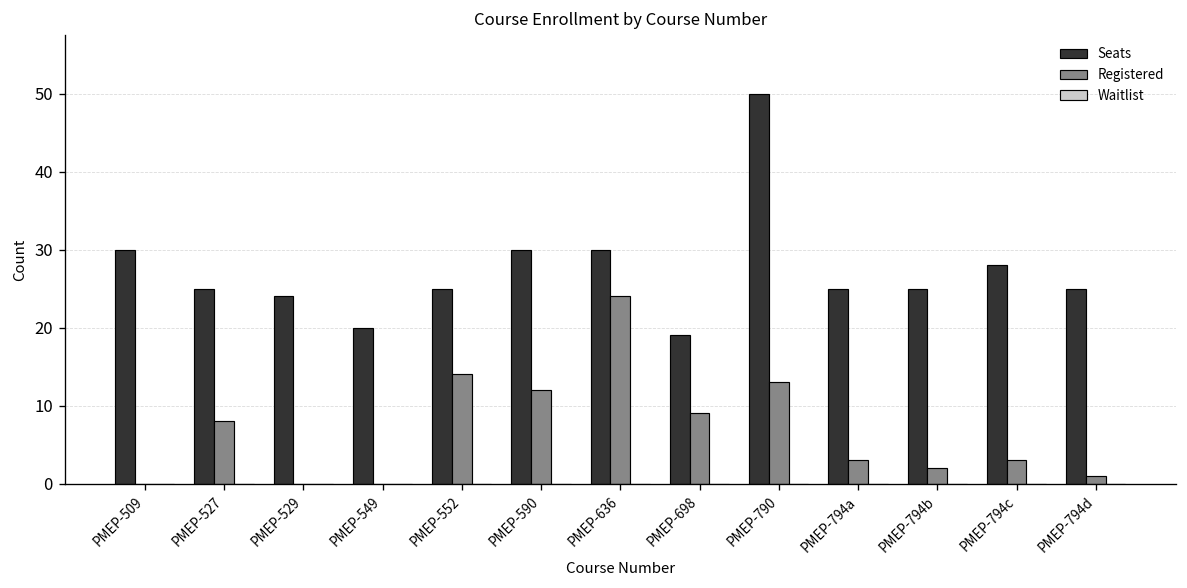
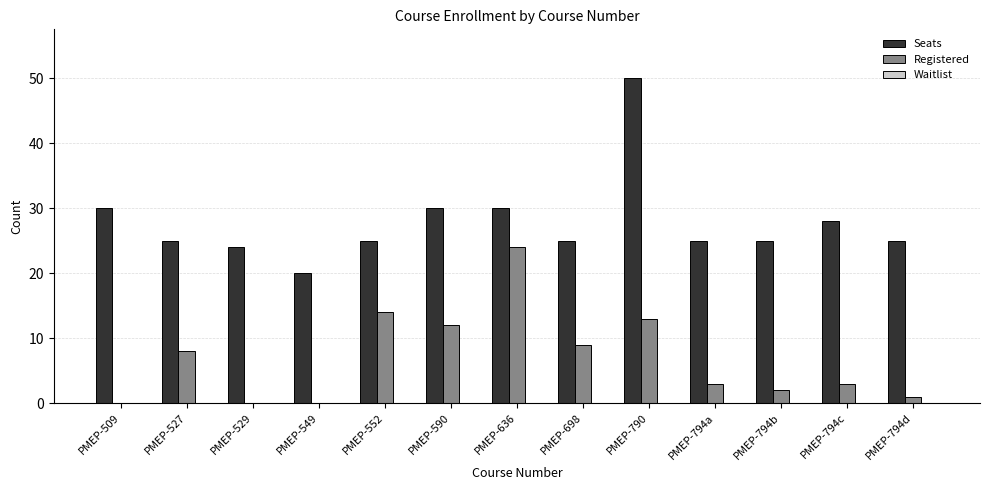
  {
    "Seats": {
      "PMEP-509": 30,
      "PMEP-527": 25,
      "PMEP-529": 24,
      "PMEP-549": 20,
      "PMEP-552": 25,
      "PMEP-590": 30,
      "PMEP-636": 30,
-     "PMEP-698": 19,
+     "PMEP-698": 25,
      "PMEP-790": 50,
      "PMEP-794a": 25,
      "PMEP-794b": 25,
      "PMEP-794c": 28,
      "PMEP-794d": 25
    },
    "Registered": {
      "PMEP-509": 0,
      "PMEP-527": 8,
      "PMEP-529": 0,
      "PMEP-549": 0,
      "PMEP-552": 14,
      "PMEP-590": 12,
      "PMEP-636": 24,
      "PMEP-698": 9,
      "PMEP-790": 13,
      "PMEP-794a": 3,
      "PMEP-794b": 2,
      "PMEP-794c": 3,
      "PMEP-794d": 1
    },
    "Waitlist": {
      "PMEP-509": 0,
      "PMEP-527": 0,
      "PMEP-529": 0,
      "PMEP-549": 0,
      "PMEP-552": 0,
      "PMEP-590": 0,
      "PMEP-636": 0,
      "PMEP-698": 0,
      "PMEP-790": 0,
      "PMEP-794a": 0,
      "PMEP-794b": 0,
      "PMEP-794c": 0,
      "PMEP-794d": 0
    }
  }
